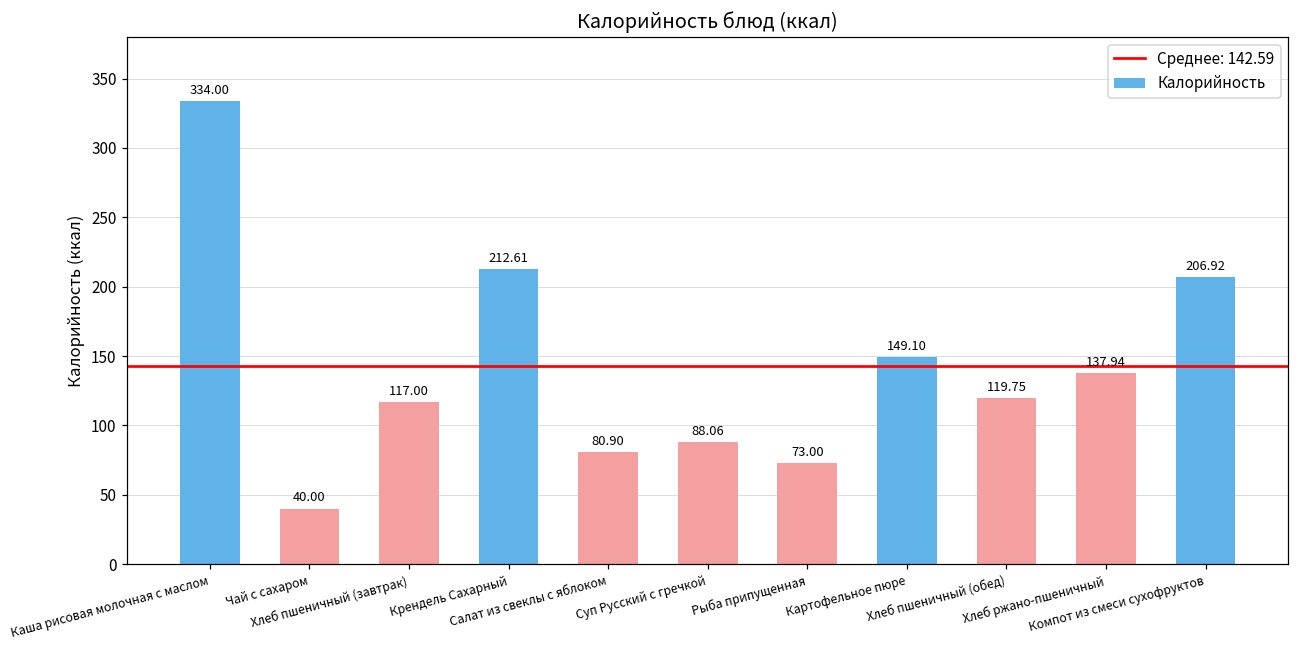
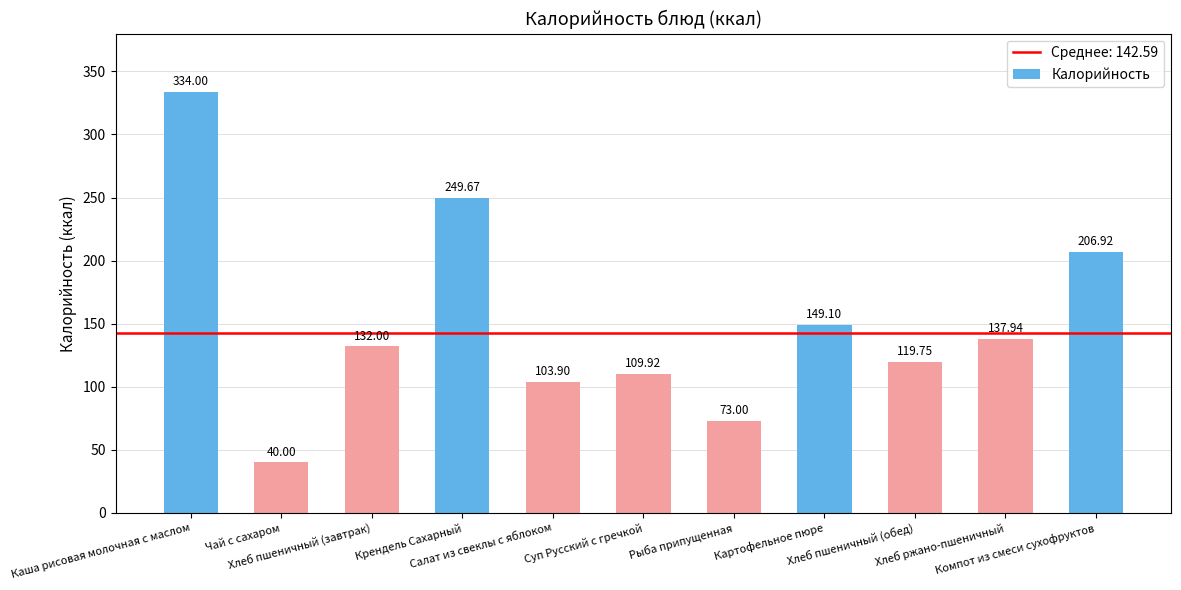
  {
    "Каша рисовая молочная с маслом": 334.00,
    "Чай с сахаром": 40.00,
-   "Хлеб пшеничный (завтрак)": 117.00,
-   "Крендель Сахарный": 212.61,
-   "Салат из свеклы с яблоком": 80.90,
-   "Суп Русский с гречкой": 88.06,
+   "Хлеб пшеничный (завтрак)": 132.00,
+   "Крендель Сахарный": 249.67,
+   "Салат из свеклы с яблоком": 103.90,
+   "Суп Русский с гречкой": 109.92,
    "Рыба припущенная": 73.00,
    "Картофельное пюре": 149.10,
    "Хлеб пшеничный (обед)": 119.75,
    "Хлеб ржано-пшеничный": 137.94,
    "Компот из смеси сухофруктов": 206.92
  }
